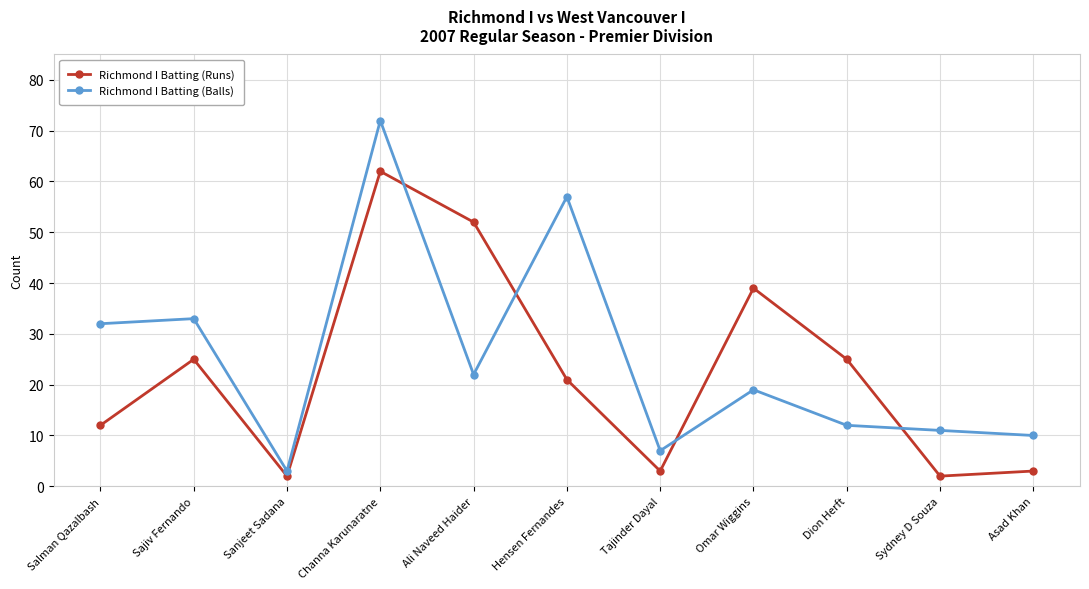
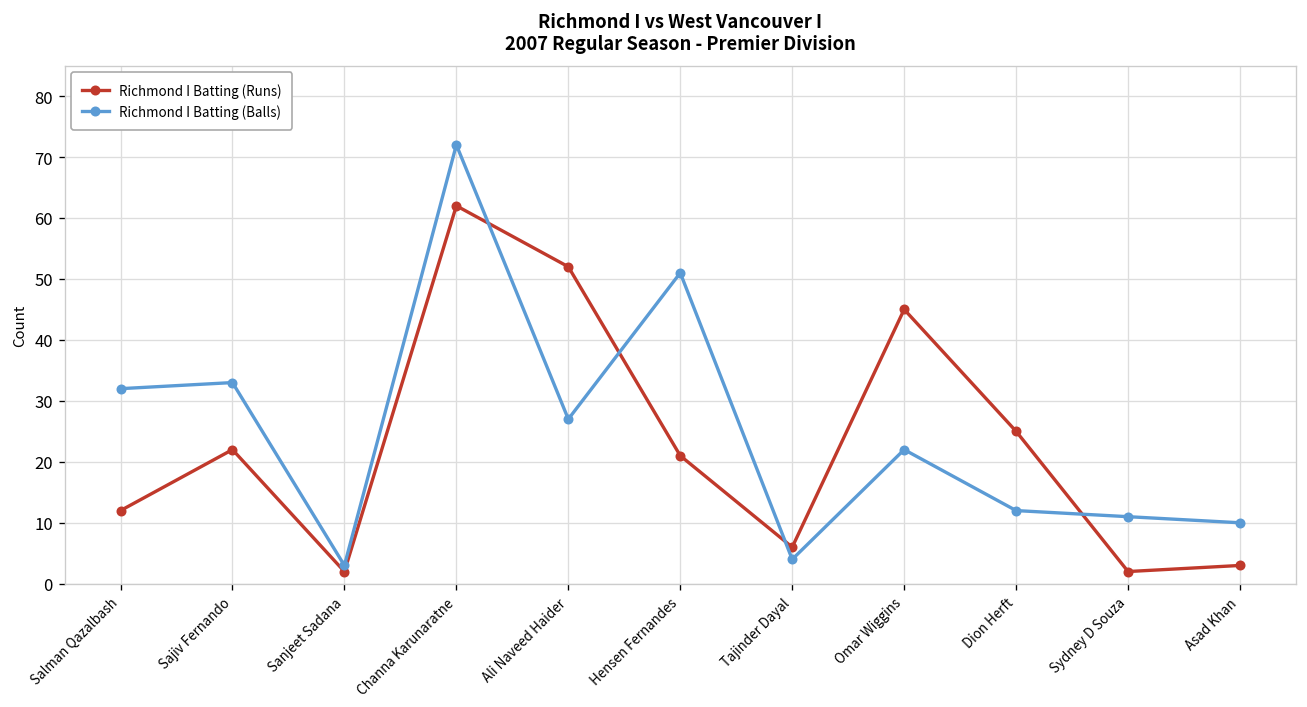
  {
    "Richmond I Batting (Runs)": {
      "Salman Qazalbash": 12,
-     "Sajiv Fernando": 25,
+     "Sajiv Fernando": 22,
      "Sanjeet Sadana": 2,
      "Channa Karunaratne": 62,
      "Ali Naveed Haider": 52,
      "Hensen Fernandes": 21,
-     "Tajinder Dayal": 3,
-     "Omar Wiggins": 39,
+     "Tajinder Dayal": 6,
+     "Omar Wiggins": 45,
      "Dion Herft": 25,
      "Sydney D Souza": 2,
      "Asad Khan": 3
    },
    "Richmond I Batting (Balls)": {
      "Salman Qazalbash": 32,
      "Sajiv Fernando": 33,
      "Sanjeet Sadana": 3,
      "Channa Karunaratne": 72,
-     "Ali Naveed Haider": 22,
-     "Hensen Fernandes": 57,
-     "Tajinder Dayal": 7,
-     "Omar Wiggins": 19,
+     "Ali Naveed Haider": 27,
+     "Hensen Fernandes": 51,
+     "Tajinder Dayal": 4,
+     "Omar Wiggins": 22,
      "Dion Herft": 12,
      "Sydney D Souza": 11,
      "Asad Khan": 10
    }
  }
